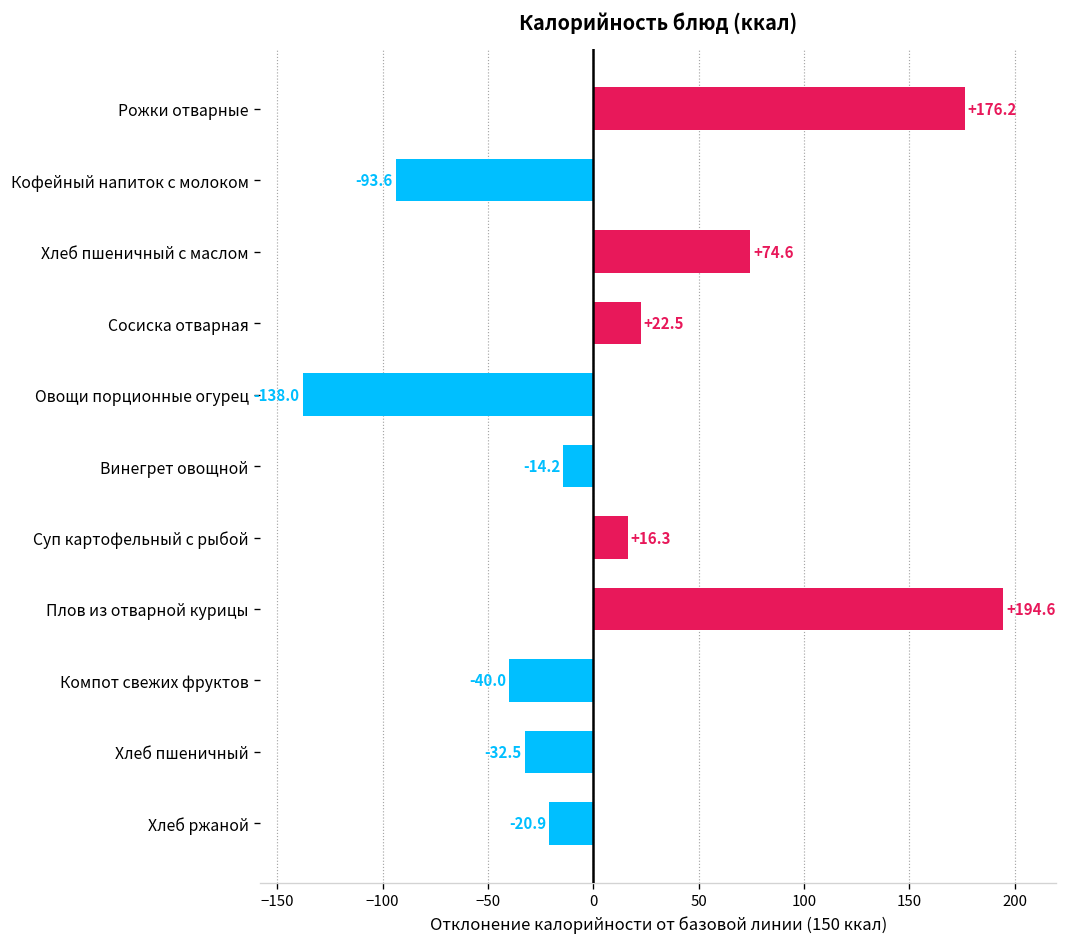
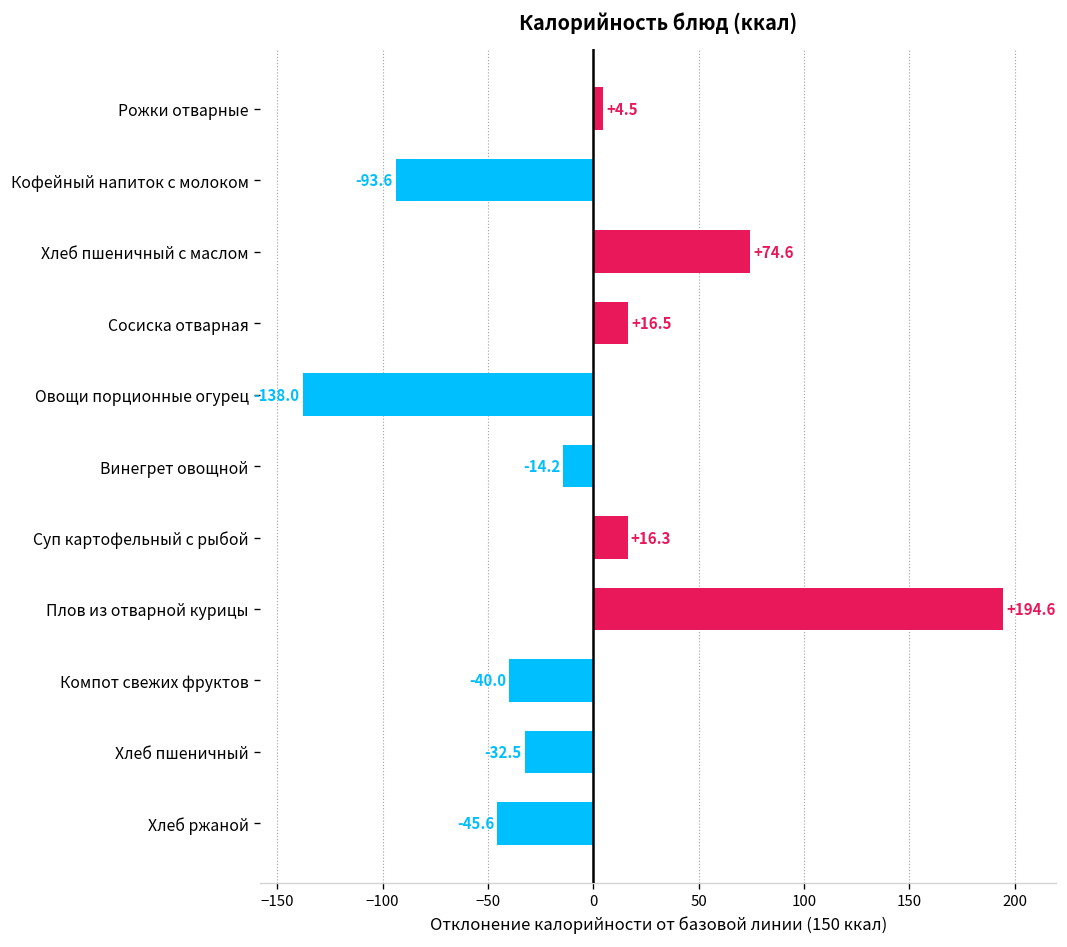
  {
-   "Рожки отварные": "+176.2",
+   "Рожки отварные": "+4.5",
    "Кофейный напиток с молоком": "-93.6",
    "Хлеб пшеничный с маслом": "+74.6",
-   "Сосиска отварная": "+22.5",
+   "Сосиска отварная": "+16.5",
    "Овощи порционные огурец": "-138.0",
    "Винегрет овощной": "-14.2",
    "Суп картофельный с рыбой": "+16.3",
    "Плов из отварной курицы": "+194.6",
    "Компот свежих фруктов": "-40.0",
    "Хлеб пшеничный": "-32.5",
-   "Хлеб ржаной": "-20.9"
+   "Хлеб ржаной": "-45.6"
  }
